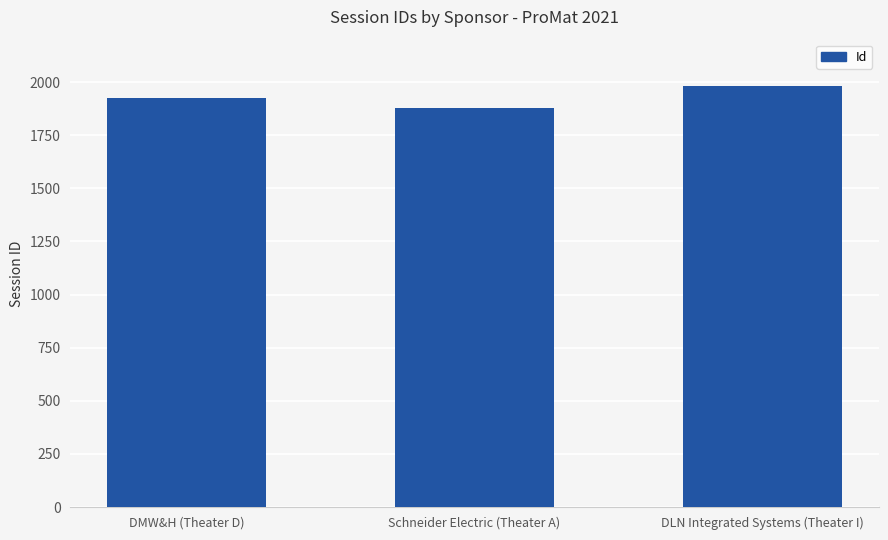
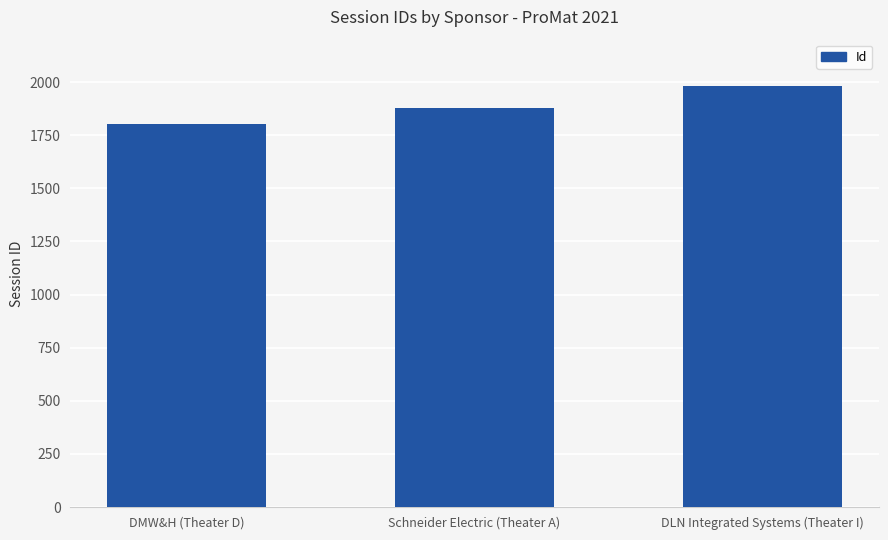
  {
-   "DMW&H (Theater D)": 1930,
+   "DMW&H (Theater D)": 1800,
    "Schneider Electric (Theater A)": 1880,
    "DLN Integrated Systems (Theater I)": 1980
  }
